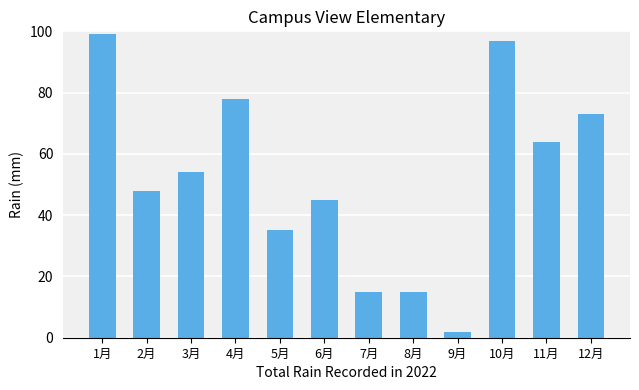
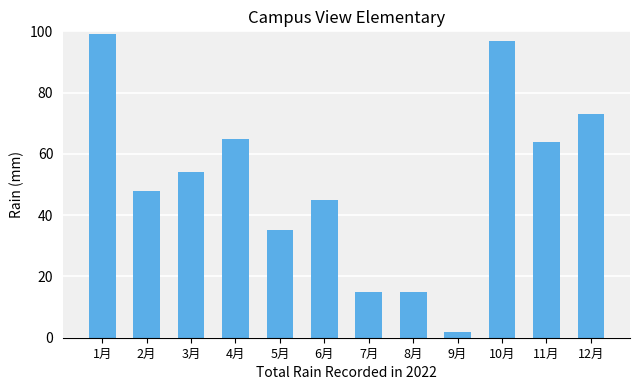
  {
    "1月": 99,
    "2月": 48,
    "3月": 54,
-   "4月": 78,
+   "4月": 65,
    "5月": 35,
    "6月": 45,
    "7月": 15,
    "8月": 15,
    "9月": 2,
    "10月": 97,
    "11月": 64,
    "12月": 73
  }
